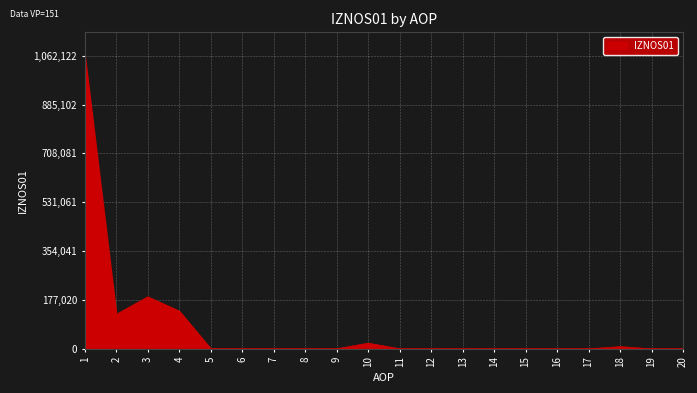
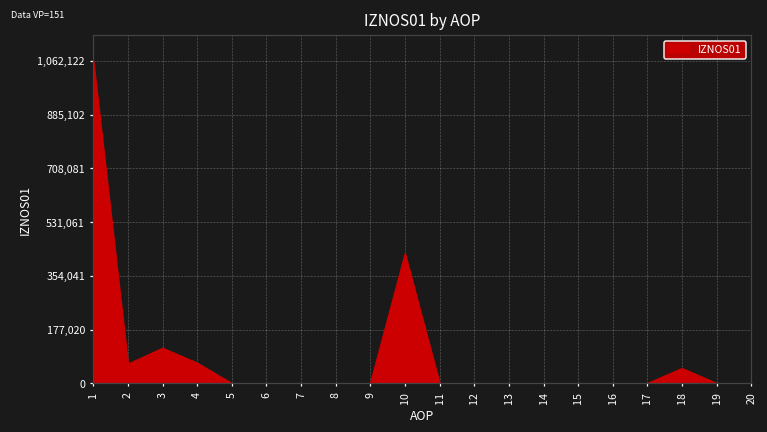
  {
    "1": "1,060,000",
-   "2": "120,000",
-   "3": "190,000",
-   "4": "140,000",
+   "2": "60,000",
+   "3": "120,000",
+   "4": "70,000",
    "5": "0",
    "6": "0",
    "7": "0",
    "8": "0",
    "9": "0",
-   "10": "20,000",
+   "10": "430,000",
    "11": "0",
    "12": "0",
    "13": "0",
    "14": "0",
    "15": "0",
    "16": "0",
    "17": "0",
-   "18": "10,000",
+   "18": "50,000",
    "19": "0",
    "20": "0"
  }
